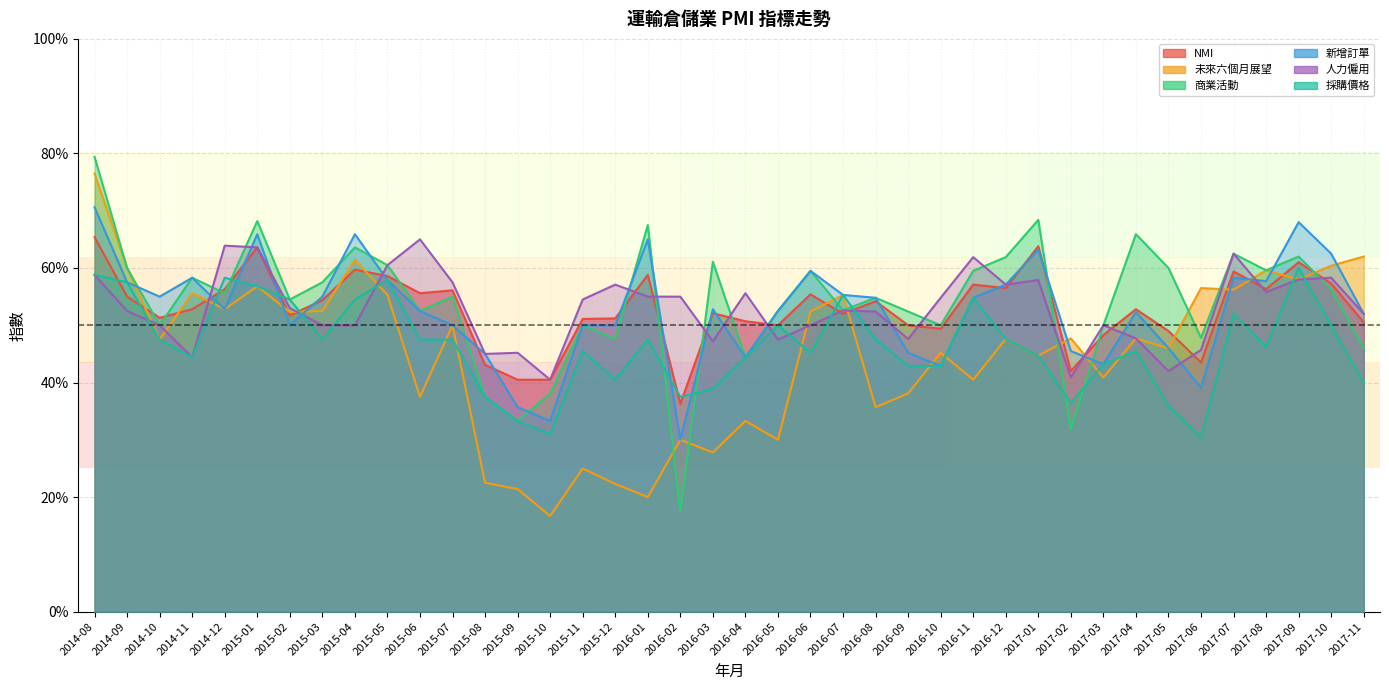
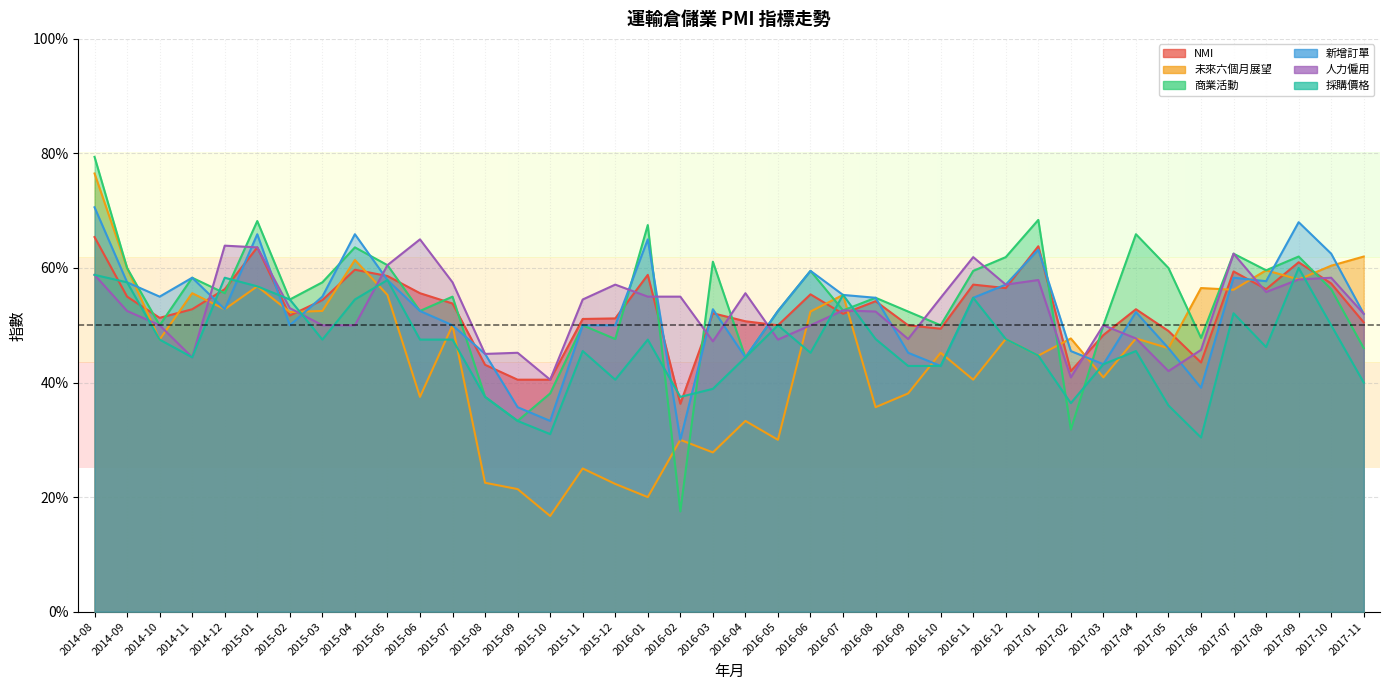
  {
    "NMI": {
      "2014-08": "65%",
      "2014-09": "55%",
      "2014-10": "51%",
      "2014-11": "53%",
      "2014-12": "56%",
      "2015-02": "52%",
      "2015-03": "54%",
      "2015-04": "60%",
      "2015-05": "59%",
      "2015-06": "56%",
-     "2015-07": "56%",
+     "2015-07": "54%",
      "2015-08": "43%",
      "2015-09": "41%",
      "2015-11": "51%",
      "2015-12": "51%",
      "2016-01": "59%",
      "2016-02": "36%",
      "2016-03": "52%",
      "2016-04": "51%",
      "2016-06": "55%",
      "2016-07": "52%",
      "2016-08": "54%",
      "2016-09": "50%",
      "2016-10": "49%",
      "2016-11": "57%",
      "2016-12": "57%",
      "2017-01": "64%",
      "2017-02": "42%",
      "2017-03": "48%",
      "2017-04": "53%",
      "2017-05": "49%",
      "2017-06": "44%",
      "2017-07": "59%",
      "2017-08": "56%",
      "2017-09": "61%",
      "2017-10": "57%",
      "2017-11": "51%"
    },
    "未來六個月展望": {
      "2014-08": "77%",
      "2014-11": "56%",
      "2015-02": "52%",
      "2015-03": "53%",
      "2015-04": "61%",
      "2015-05": "55%",
      "2015-06": "38%",
      "2015-08": "23%",
      "2015-09": "21%",
      "2015-10": "17%",
      "2015-11": "25%",
      "2015-12": "22%",
      "2016-01": "20%",
      "2016-03": "28%",
      "2016-04": "33%",
      "2016-05": "30%",
      "2016-06": "52%",
      "2016-08": "36%",
      "2016-09": "38%",
      "2016-10": "45%",
      "2016-11": "41%",
      "2017-02": "48%",
      "2017-03": "41%",
      "2017-06": "57%",
      "2017-07": "56%",
      "2017-10": "60%",
      "2017-11": "62%"
    },
    "人力僱用": {
      "2014-09": "53%",
      "2014-12": "64%",
      "2015-02": "53%",
      "2015-03": "50%",
      "2015-04": "50%",
      "2015-06": "65%",
      "2015-07": "58%",
      "2015-09": "45%",
      "2015-11": "55%",
      "2015-12": "57%",
      "2016-01": "55%",
      "2016-02": "55%",
      "2016-03": "47%",
      "2016-04": "56%",
      "2016-05": "48%",
      "2016-06": "50%",
      "2016-08": "52%",
      "2016-09": "48%",
      "2016-10": "55%",
      "2016-11": "62%",
      "2017-01": "58%",
      "2017-02": "41%",
      "2017-05": "42%",
      "2017-06": "46%",
      "2017-08": "56%",
      "2017-10": "58%"
    }
  }
